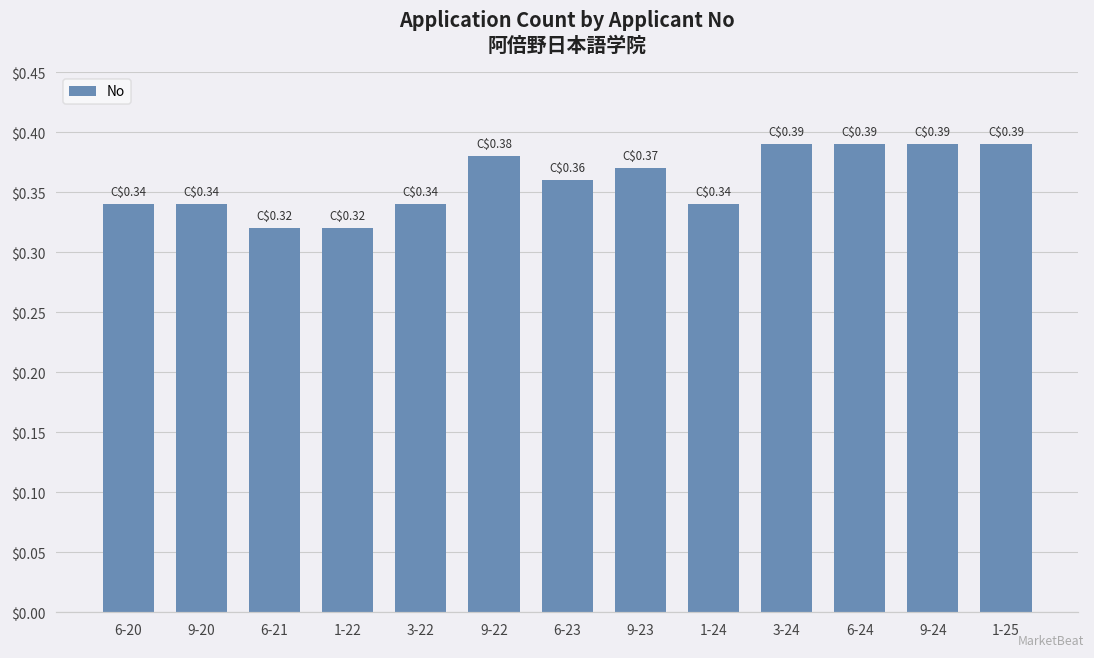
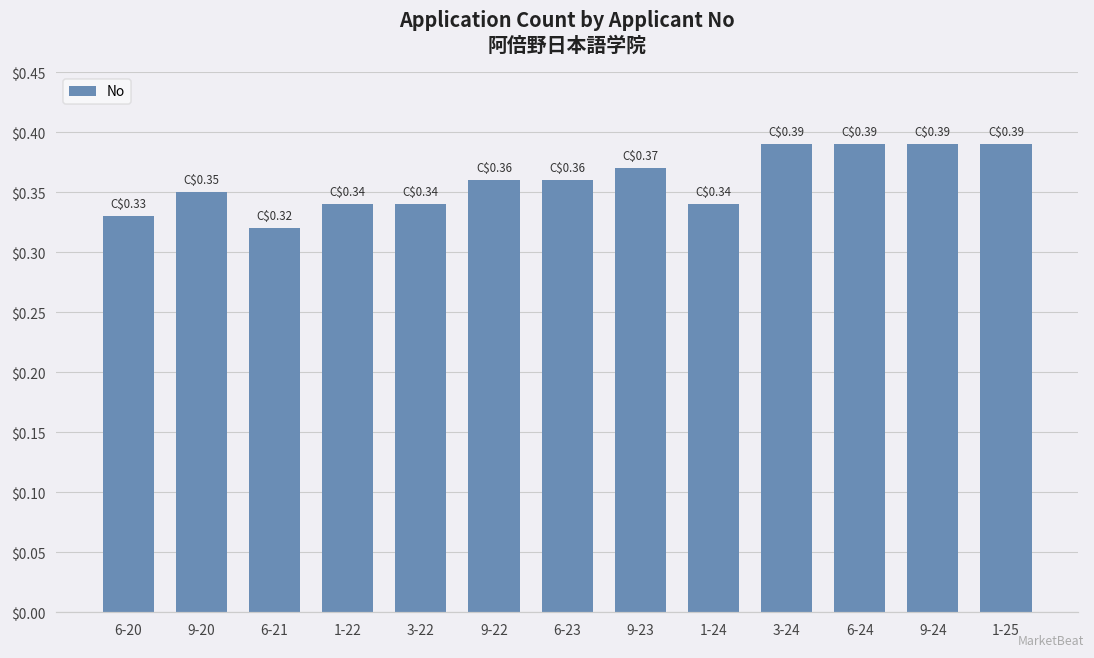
  {
-   "6-20": "$0.34",
-   "9-20": "$0.34",
+   "6-20": "$0.33",
+   "9-20": "$0.35",
    "6-21": "$0.32",
-   "1-22": "$0.32",
+   "1-22": "$0.34",
    "3-22": "$0.34",
-   "9-22": "$0.38",
+   "9-22": "$0.36",
    "6-23": "$0.36",
    "9-23": "$0.37",
    "1-24": "$0.34",
    "3-24": "$0.39",
    "6-24": "$0.39",
    "9-24": "$0.39",
    "1-25": "$0.39"
  }
